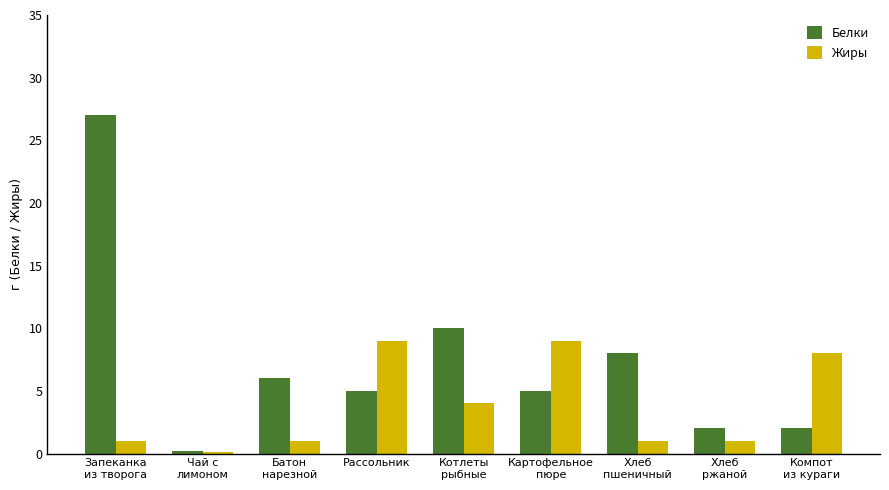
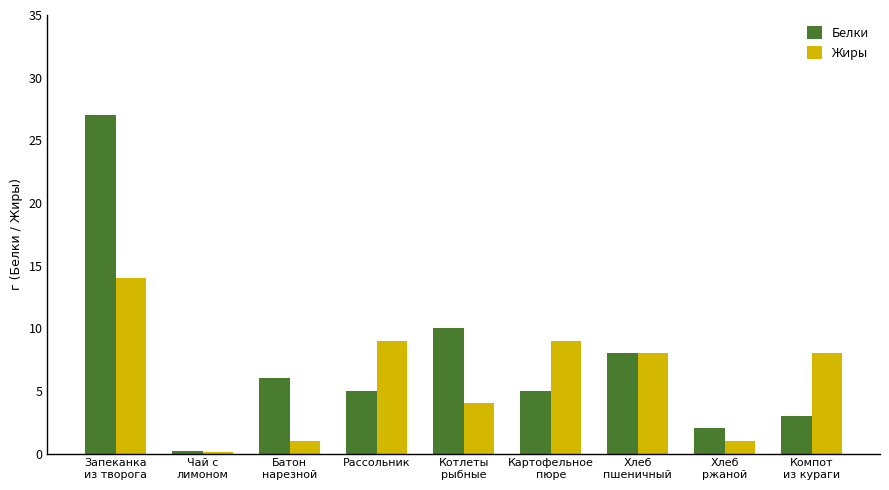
  {
    "Белки": {
      "Запеканка из творога": 27,
      "Чай с лимоном": 0.2,
      "Батон нарезной": 6,
      "Рассольник": 5,
      "Котлеты рыбные": 10,
      "Картофельное пюре": 5,
      "Хлеб пшеничный": 8,
      "Хлеб ржаной": 2,
-     "Компот из кураги": 2
+     "Компот из кураги": 3
    },
    "Жиры": {
-     "Запеканка из творога": 1,
+     "Запеканка из творога": 14,
      "Батон нарезной": 1,
      "Рассольник": 9,
      "Котлеты рыбные": 4,
      "Картофельное пюре": 9,
-     "Хлеб пшеничный": 1,
+     "Хлеб пшеничный": 8,
      "Хлеб ржаной": 1,
      "Компот из кураги": 8
    }
  }
